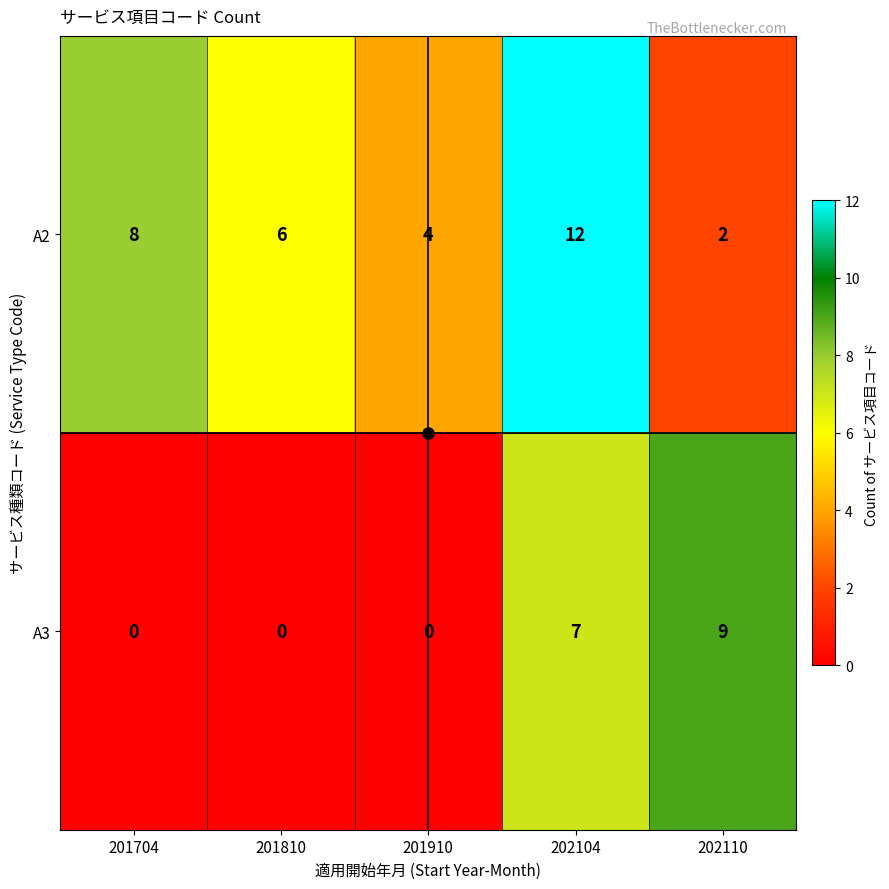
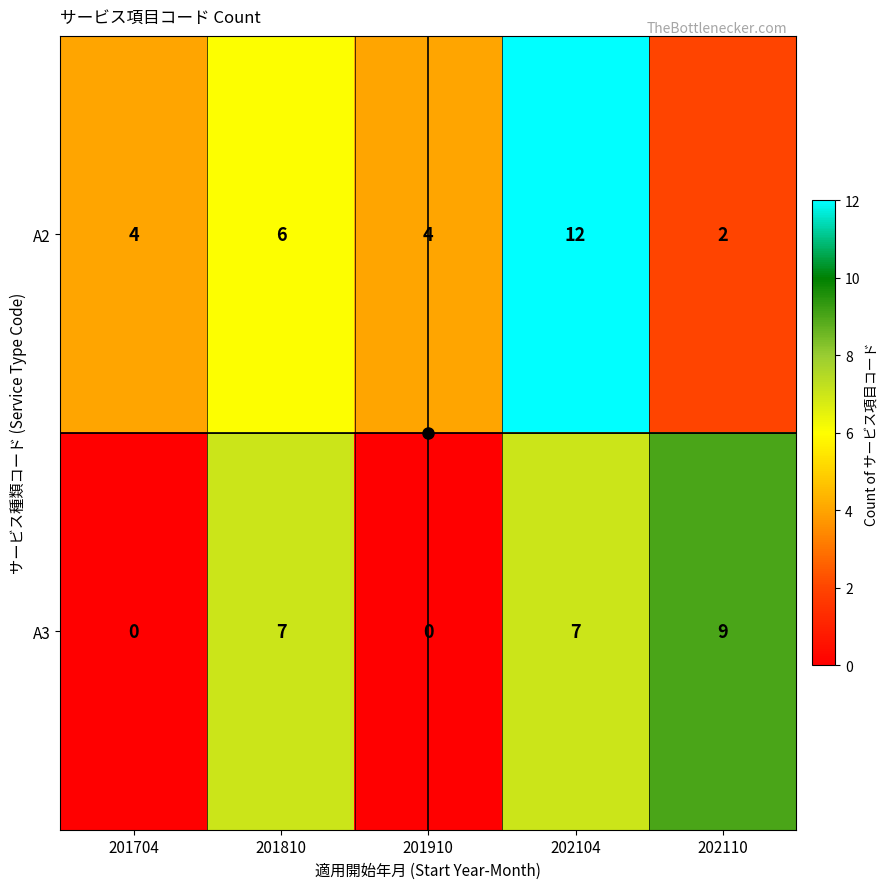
  {
    "A2": {
-     "201704": 8,
+     "201704": 4,
      "201810": 6,
      "201910": 4,
      "202104": 12,
      "202110": 2
    },
    "A3": {
      "201704": 0,
-     "201810": 0,
+     "201810": 7,
      "201910": 0,
      "202104": 7,
      "202110": 9
    }
  }
